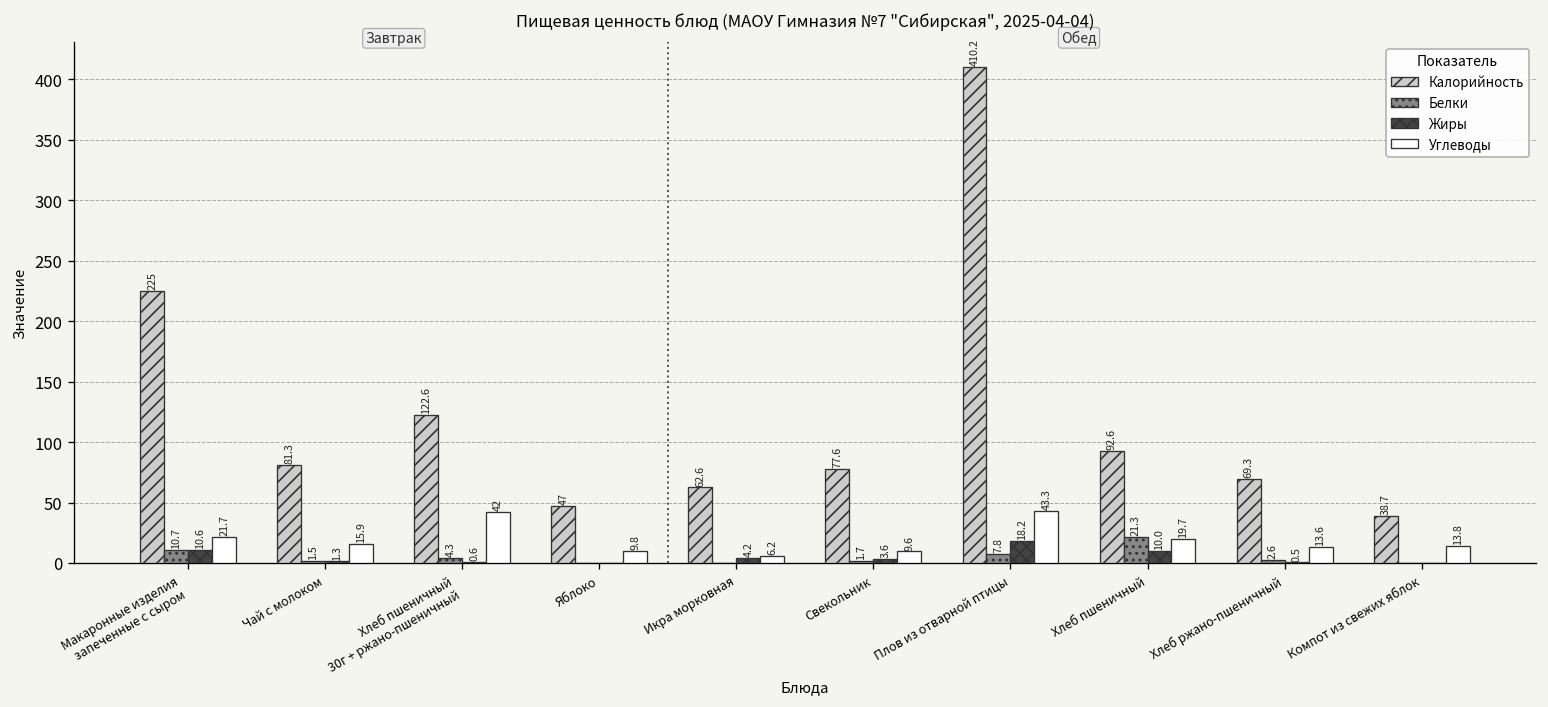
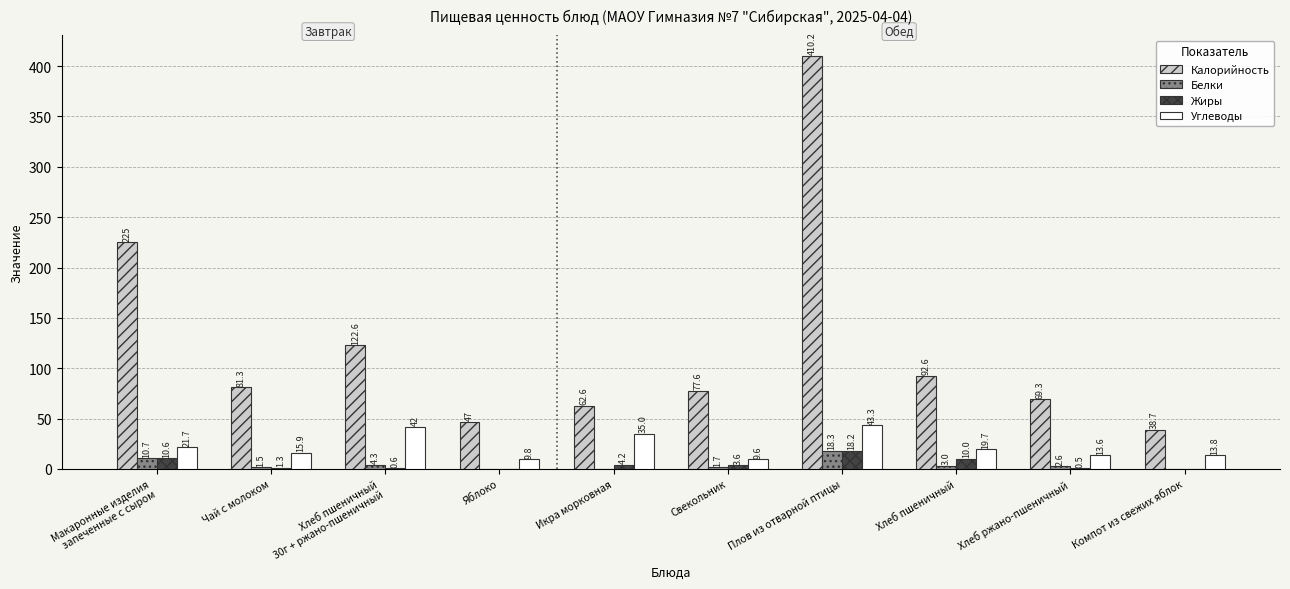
  {
    "Калорийность": {
      "Макаронные изделия запеченные с сыром": 225,
      "Чай с молоком": 81.3,
      "Хлеб пшеничный 30г + ржано-пшеничный": 122.6,
      "Яблоко": 47,
      "Икра морковная": 62.6,
      "Свекольник": 77.6,
      "Плов из отварной птицы": 410.2,
      "Хлеб пшеничный": 92.6,
      "Хлеб ржано-пшеничный": 69.3,
      "Компот из свежих яблок": 38.7
    },
    "Белки": {
      "Макаронные изделия запеченные с сыром": 10.7,
      "Чай с молоком": 1.5,
      "Хлеб пшеничный 30г + ржано-пшеничный": 4.3,
      "Свекольник": 1.7,
-     "Плов из отварной птицы": 7.8,
-     "Хлеб пшеничный": 21.3,
+     "Плов из отварной птицы": 18.3,
+     "Хлеб пшеничный": 3.0,
      "Хлеб ржано-пшеничный": 2.6
    },
    "Жиры": {
      "Макаронные изделия запеченные с сыром": 10.6,
      "Чай с молоком": 1.3,
      "Хлеб пшеничный 30г + ржано-пшеничный": 0.6,
      "Икра морковная": 4.2,
      "Свекольник": 3.6,
      "Плов из отварной птицы": 18.2,
      "Хлеб пшеничный": 10.0,
      "Хлеб ржано-пшеничный": 0.5
    },
    "Углеводы": {
      "Макаронные изделия запеченные с сыром": 21.7,
      "Чай с молоком": 15.9,
      "Хлеб пшеничный 30г + ржано-пшеничный": 42,
      "Яблоко": 9.8,
-     "Икра морковная": 6.2,
+     "Икра морковная": 35.0,
      "Свекольник": 9.6,
      "Плов из отварной птицы": 43.3,
      "Хлеб пшеничный": 19.7,
      "Хлеб ржано-пшеничный": 13.6,
      "Компот из свежих яблок": 13.8
    }
  }
